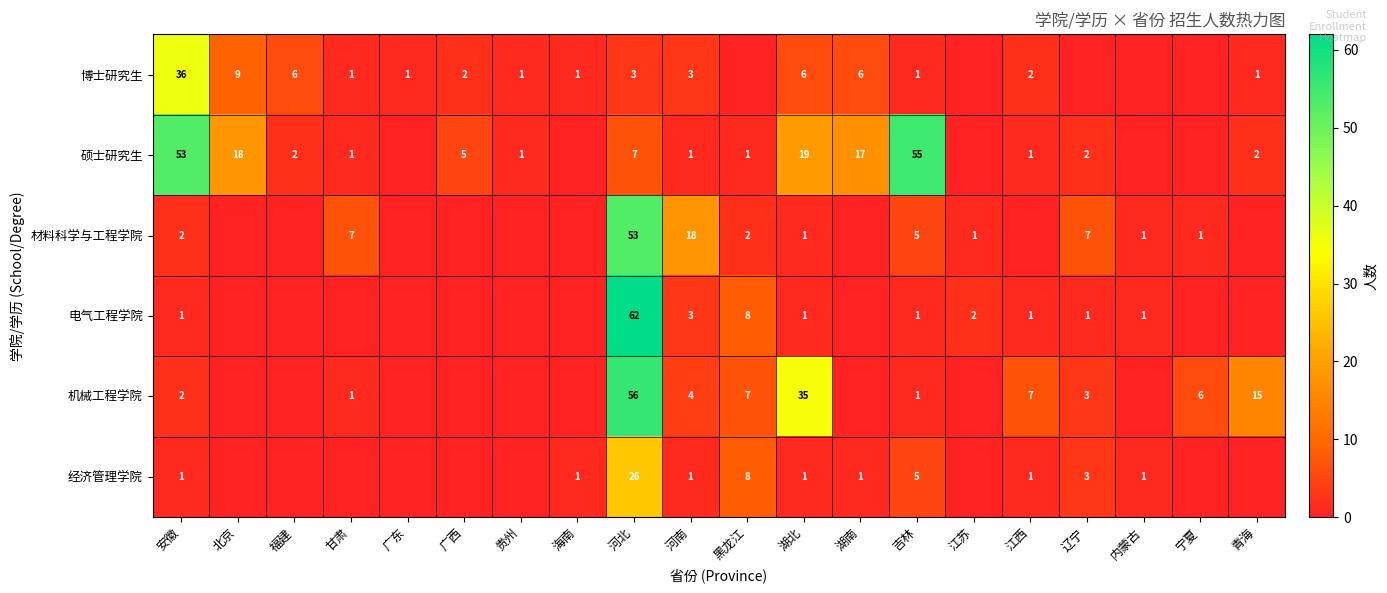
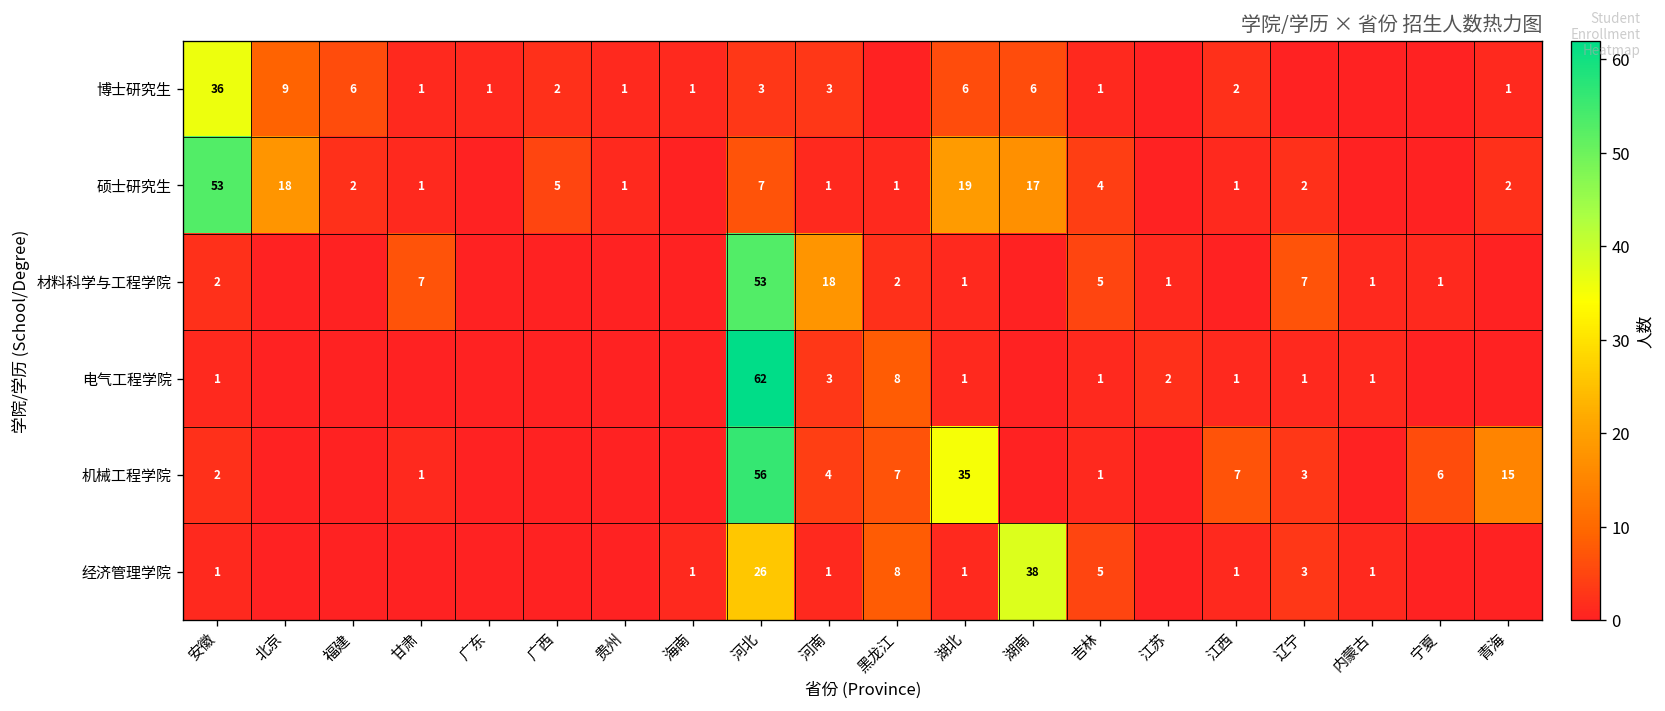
  {
    "博士研究生": {
      "安徽": 36,
      "北京": 9,
      "福建": 6,
      "甘肃": 1,
      "广东": 1,
      "广西": 2,
      "贵州": 1,
      "海南": 1,
      "河北": 3,
      "河南": 3,
      "湖北": 6,
      "湖南": 6,
      "吉林": 1,
      "江西": 2,
      "青海": 1
    },
    "硕士研究生": {
      "安徽": 53,
      "北京": 18,
      "福建": 2,
      "甘肃": 1,
      "广西": 5,
      "贵州": 1,
      "河北": 7,
      "河南": 1,
      "黑龙江": 1,
      "湖北": 19,
      "湖南": 17,
-     "吉林": 55,
+     "吉林": 4,
      "江西": 1,
      "辽宁": 2,
      "青海": 2
    },
    "材料科学与工程学院": {
      "安徽": 2,
      "甘肃": 7,
      "河北": 53,
      "河南": 18,
      "黑龙江": 2,
      "湖北": 1,
      "吉林": 5,
      "江苏": 1,
      "辽宁": 7,
      "内蒙古": 1,
      "宁夏": 1
    },
    "电气工程学院": {
      "安徽": 1,
      "河北": 62,
      "河南": 3,
      "黑龙江": 8,
      "湖北": 1,
      "吉林": 1,
      "江苏": 2,
      "江西": 1,
      "辽宁": 1,
      "内蒙古": 1
    },
    "机械工程学院": {
      "安徽": 2,
      "甘肃": 1,
      "河北": 56,
      "河南": 4,
      "黑龙江": 7,
      "湖北": 35,
      "吉林": 1,
      "江西": 7,
      "辽宁": 3,
      "宁夏": 6,
      "青海": 15
    },
    "经济管理学院": {
      "安徽": 1,
      "海南": 1,
      "河北": 26,
      "河南": 1,
      "黑龙江": 8,
      "湖北": 1,
-     "湖南": 1,
+     "湖南": 38,
      "吉林": 5,
      "江西": 1,
      "辽宁": 3,
      "内蒙古": 1
    }
  }
